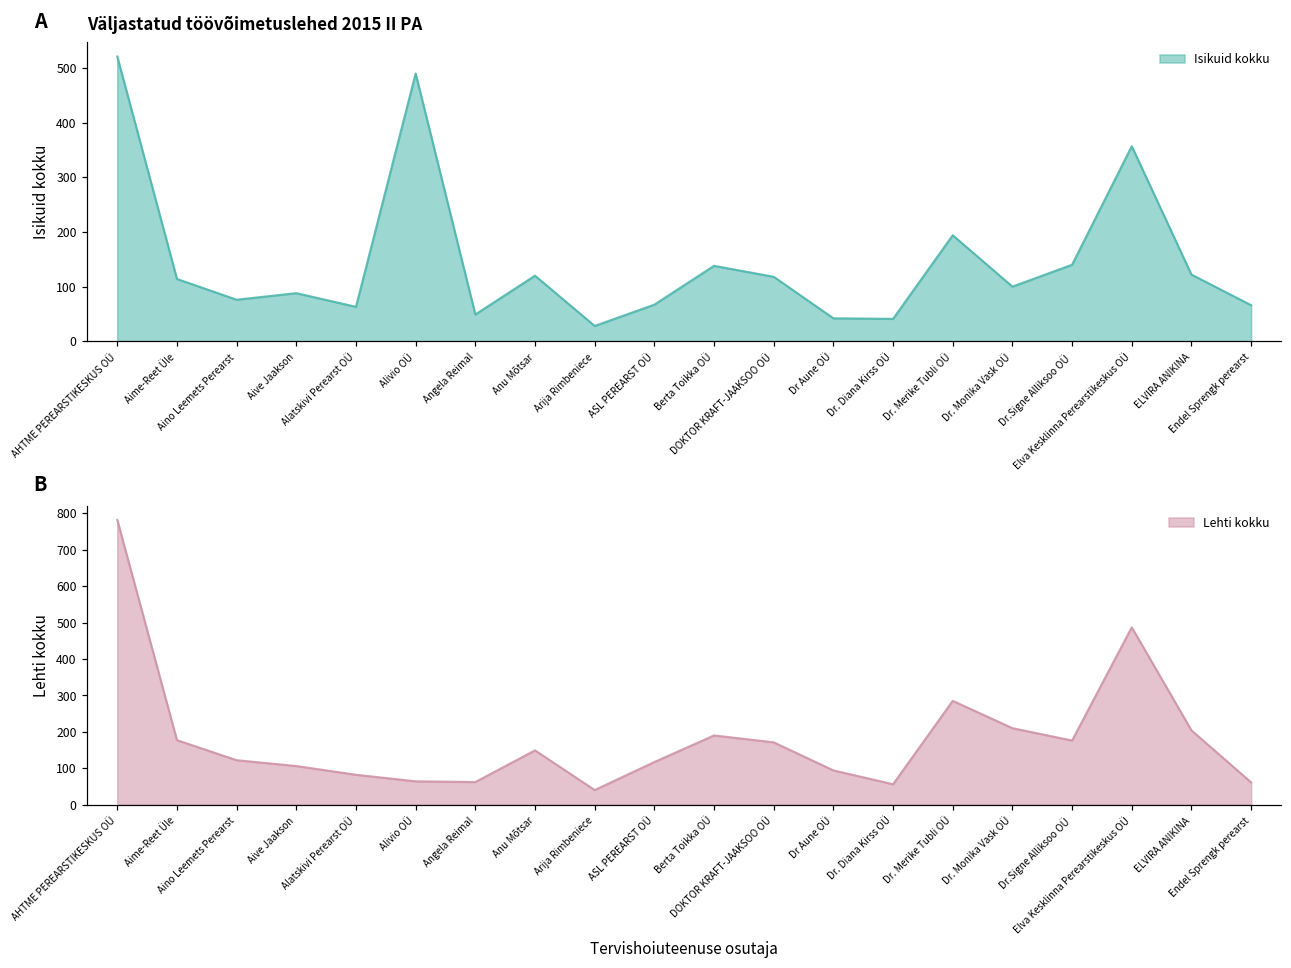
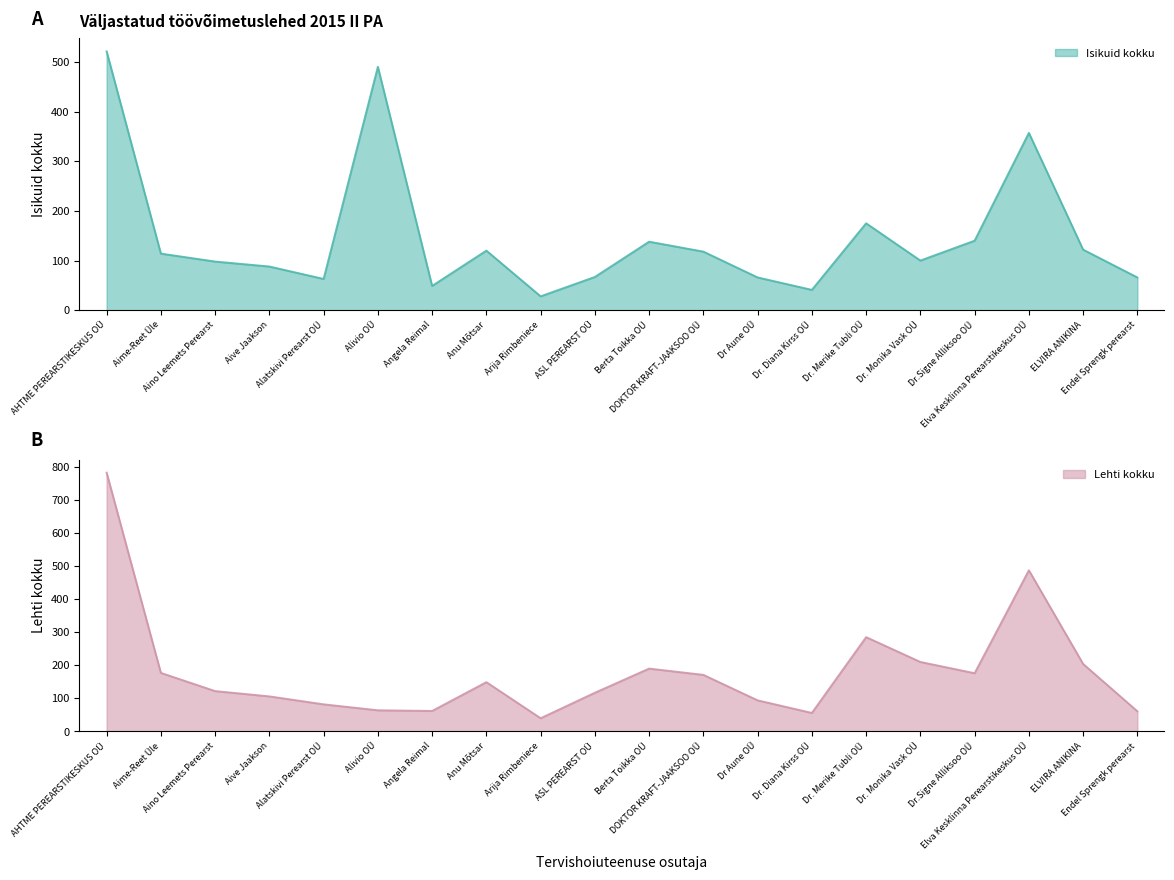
  {
    "Väljastatud töövõimetuslehed 2015 II PA": {
      "AHTME PEREARSTIKESKUS OÜ": 520,
      "Aime-Reet Üle": 110,
-     "Aino Leemets Perearst": 80,
+     "Aino Leemets Perearst": 100,
      "Aive Jaakson": 90,
      "Alatskivi Perearst OÜ": 60,
      "Alivio OÜ": 490,
      "Angela Reimal": 50,
      "Anu Mõtsar": 120,
      "Arija Rimbeniece": 30,
      "ASL PEREARST OÜ": 70,
      "Berta Toikka OÜ": 140,
      "DOKTOR KRAFT-JAAKSOO OÜ": 120,
-     "Dr Aune OÜ": 40,
+     "Dr Aune OÜ": 70,
      "Dr. Diana Kirss OÜ": 40,
-     "Dr. Merike Tubli OÜ": 190,
+     "Dr. Merike Tubli OÜ": 180,
      "Dr. Monika Vask OÜ": 100,
      "Dr.Signe Alliksoo OÜ": 140,
      "Elva Kesklinna Perearstikeskus OÜ": 360,
      "ELVIRA ANIKINA": 120,
      "Endel Sprengk perearst": 70
    }
  }
